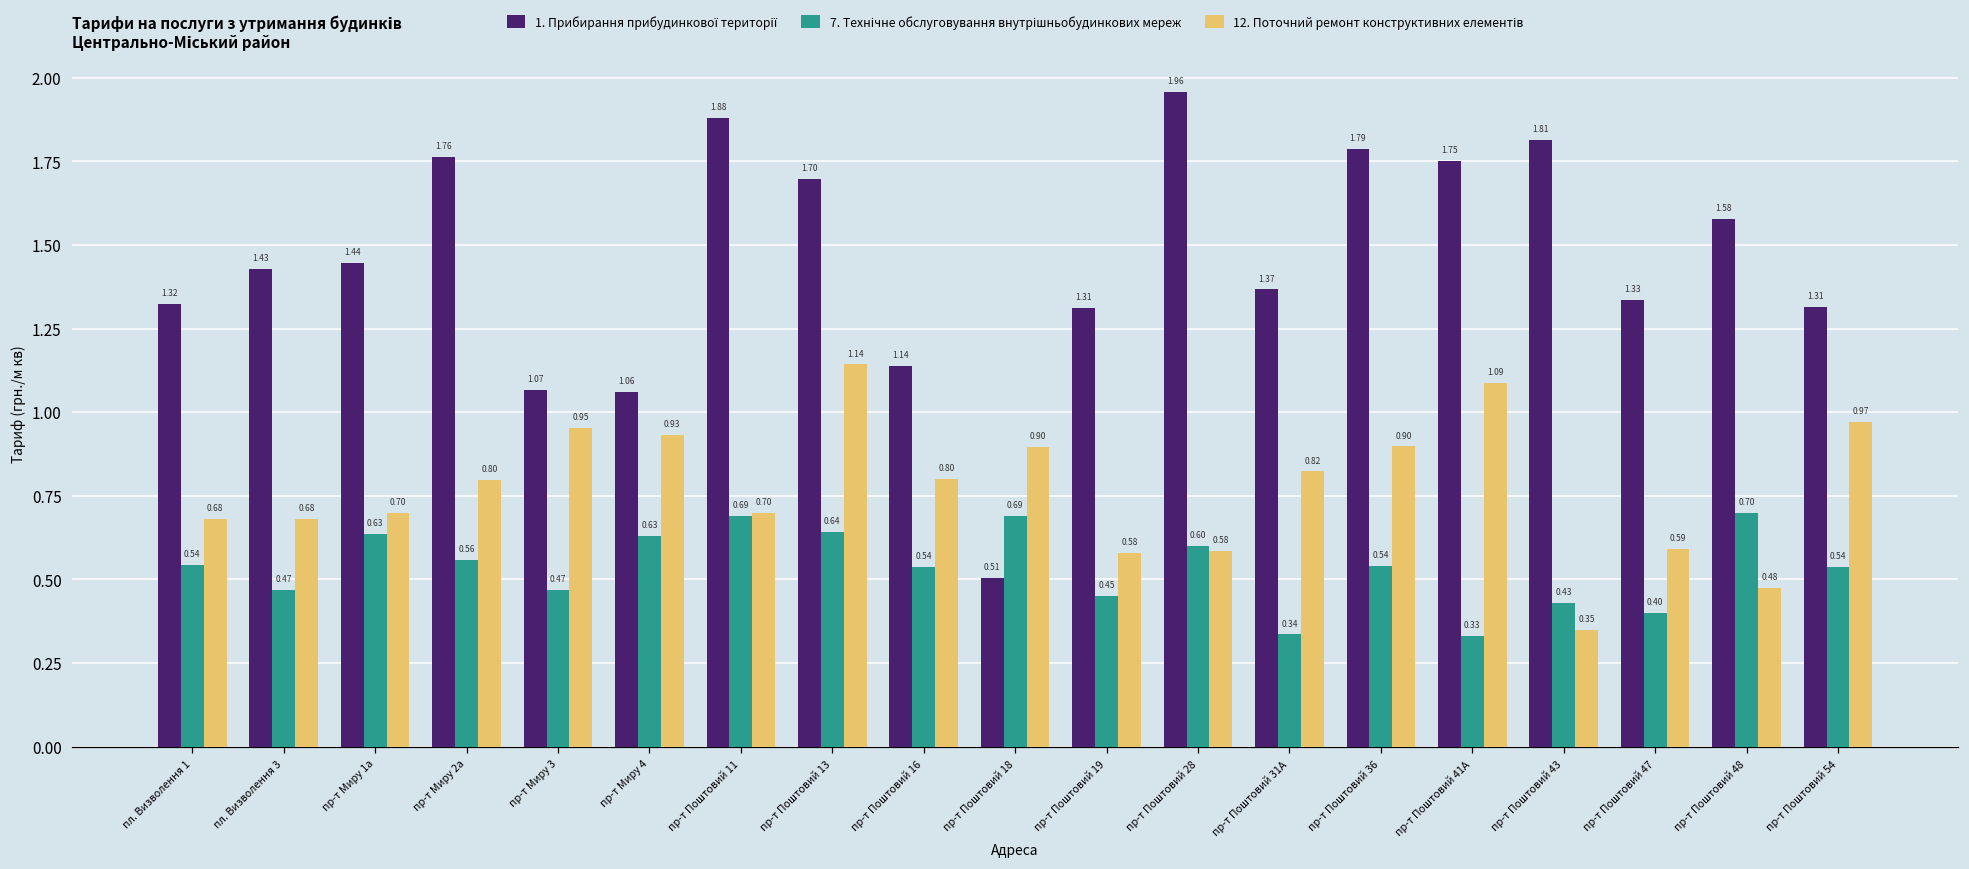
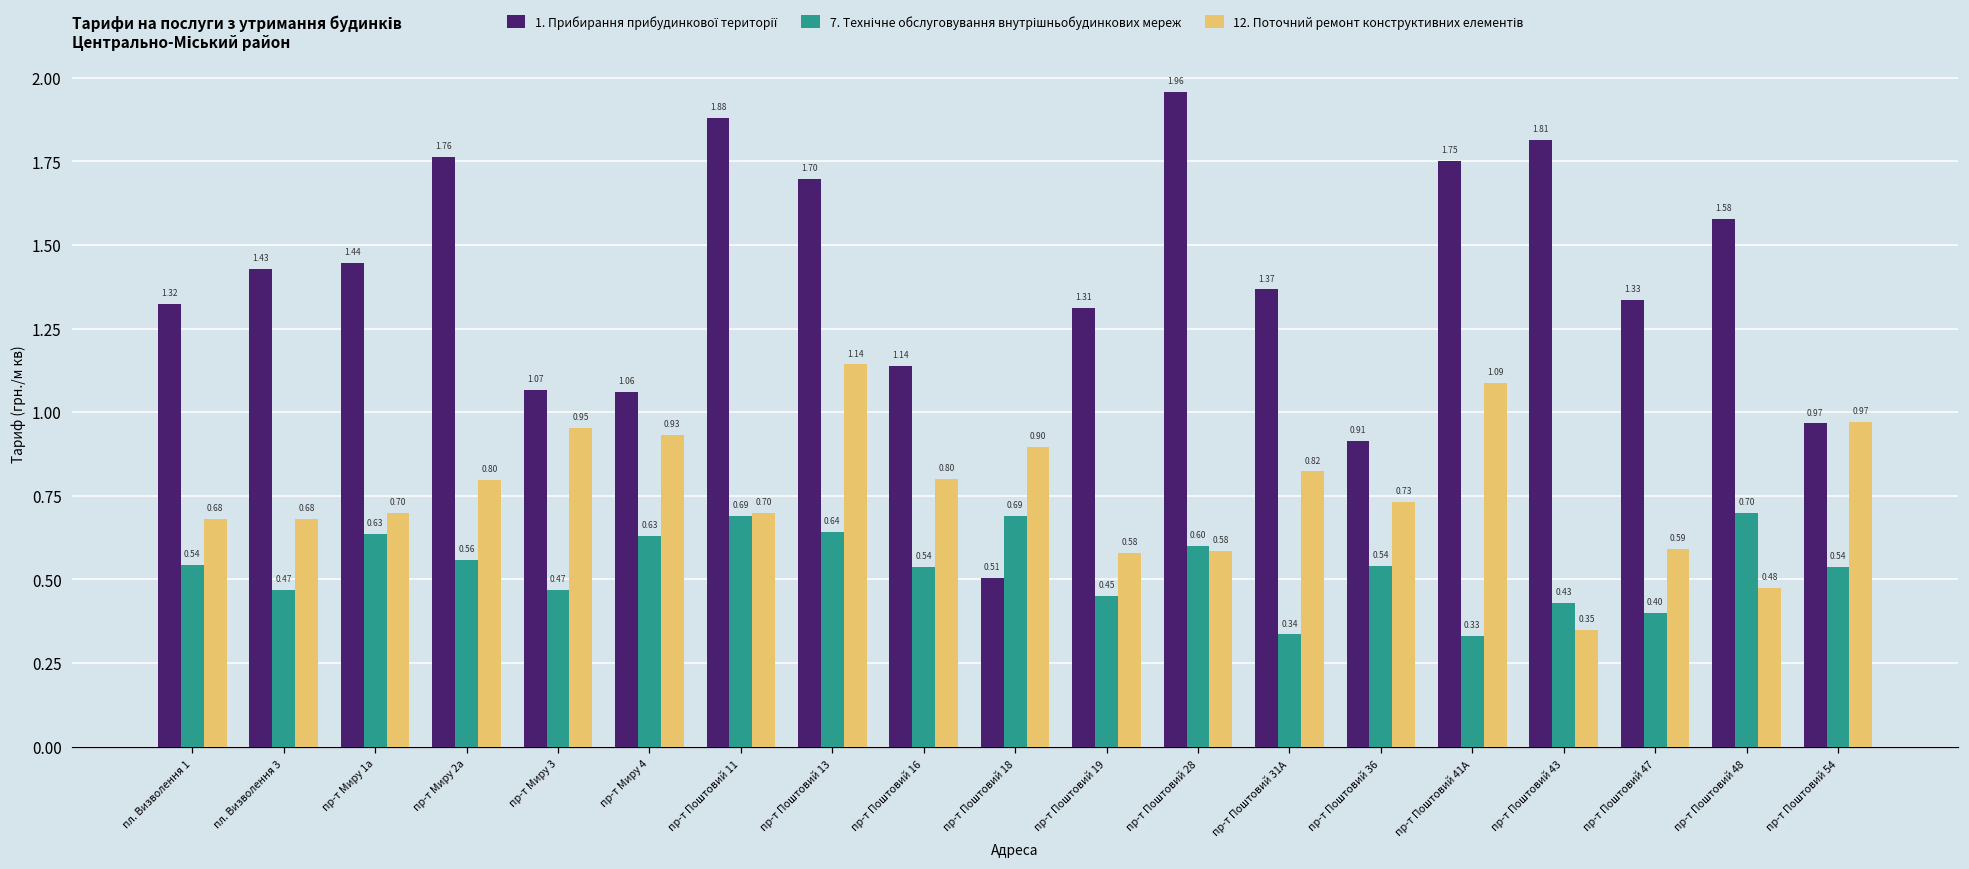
  {
    "1. Прибирання прибудинкової території": {
      "пл. Визволення 1": 1.32,
      "пл. Визволення 3": 1.43,
      "пр-т Миру 1а": 1.44,
      "пр-т Миру 2а": 1.76,
      "пр-т Миру 3": 1.07,
      "пр-т Миру 4": 1.06,
      "пр-т Поштовий 11": 1.88,
      "пр-т Поштовий 13": 1.70,
      "пр-т Поштовий 16": 1.14,
      "пр-т Поштовий 18": 0.51,
      "пр-т Поштовий 19": 1.31,
      "пр-т Поштовий 28": 1.96,
      "пр-т Поштовий 31A": 1.37,
-     "пр-т Поштовий 36": 1.79,
+     "пр-т Поштовий 36": 0.91,
      "пр-т Поштовий 41А": 1.75,
      "пр-т Поштовий 43": 1.81,
      "пр-т Поштовий 47": 1.33,
      "пр-т Поштовий 48": 1.58,
-     "пр-т Поштовий 54": 1.31
+     "пр-т Поштовий 54": 0.97
    },
    "7. Технічне обслуговування внутрішньобудинкових мереж": {
      "пл. Визволення 1": 0.54,
      "пл. Визволення 3": 0.47,
      "пр-т Миру 1а": 0.63,
      "пр-т Миру 2а": 0.56,
      "пр-т Миру 3": 0.47,
      "пр-т Миру 4": 0.63,
      "пр-т Поштовий 11": 0.69,
      "пр-т Поштовий 13": 0.64,
      "пр-т Поштовий 16": 0.54,
      "пр-т Поштовий 18": 0.69,
      "пр-т Поштовий 19": 0.45,
      "пр-т Поштовий 28": 0.60,
      "пр-т Поштовий 31A": 0.34,
      "пр-т Поштовий 36": 0.54,
      "пр-т Поштовий 41А": 0.33,
      "пр-т Поштовий 43": 0.43,
      "пр-т Поштовий 47": 0.40,
      "пр-т Поштовий 48": 0.70,
      "пр-т Поштовий 54": 0.54
    },
    "12. Поточний ремонт конструктивних елементів": {
      "пл. Визволення 1": 0.68,
      "пл. Визволення 3": 0.68,
      "пр-т Миру 1а": 0.70,
      "пр-т Миру 2а": 0.80,
      "пр-т Миру 3": 0.95,
      "пр-т Миру 4": 0.93,
      "пр-т Поштовий 11": 0.70,
      "пр-т Поштовий 13": 1.14,
      "пр-т Поштовий 16": 0.80,
      "пр-т Поштовий 18": 0.90,
      "пр-т Поштовий 19": 0.58,
      "пр-т Поштовий 28": 0.58,
      "пр-т Поштовий 31A": 0.82,
-     "пр-т Поштовий 36": 0.90,
+     "пр-т Поштовий 36": 0.73,
      "пр-т Поштовий 41А": 1.09,
      "пр-т Поштовий 43": 0.35,
      "пр-т Поштовий 47": 0.59,
      "пр-т Поштовий 48": 0.48,
      "пр-т Поштовий 54": 0.97
    }
  }
